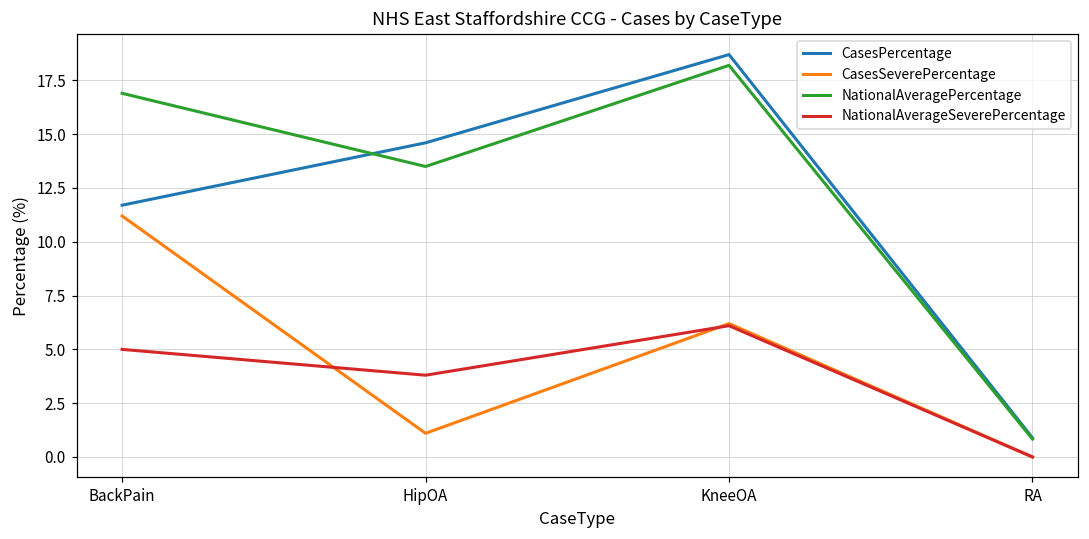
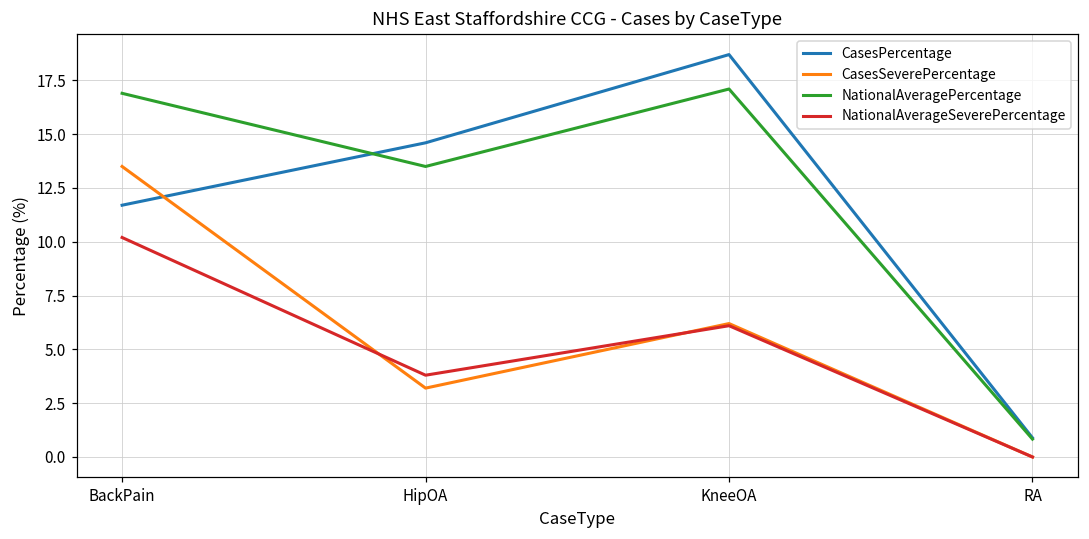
  {
    "CasesPercentage": {
      "BackPain": 11.7,
      "HipOA": 14.6,
      "KneeOA": 18.7
    },
    "CasesSeverePercentage": {
-     "BackPain": 11.2,
-     "HipOA": 1.1
+     "BackPain": 13.5,
+     "HipOA": 3.2
    },
    "NationalAveragePercentage": {
      "BackPain": 16.9,
      "HipOA": 13.5,
-     "KneeOA": 18.2
+     "KneeOA": 17.1
    },
    "NationalAverageSeverePercentage": {
-     "BackPain": 5.0,
+     "BackPain": 10.2,
      "HipOA": 3.8
    }
  }
